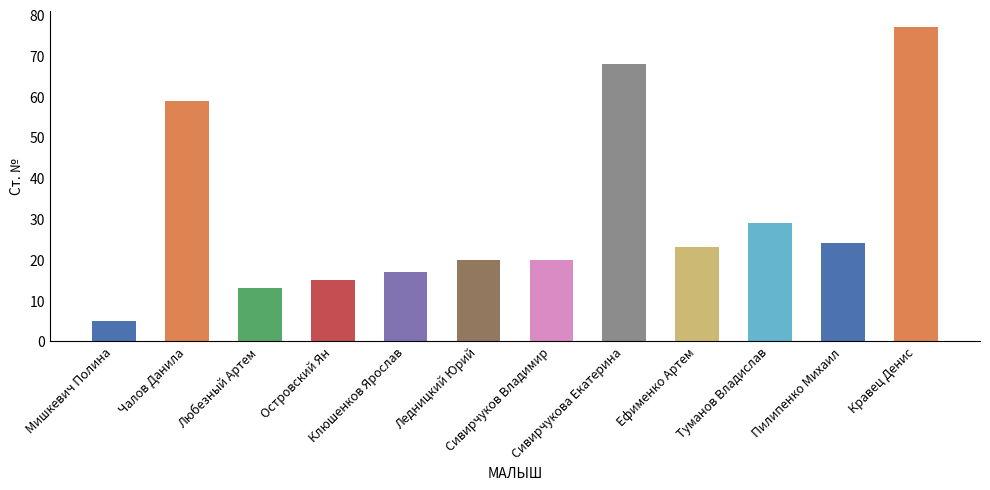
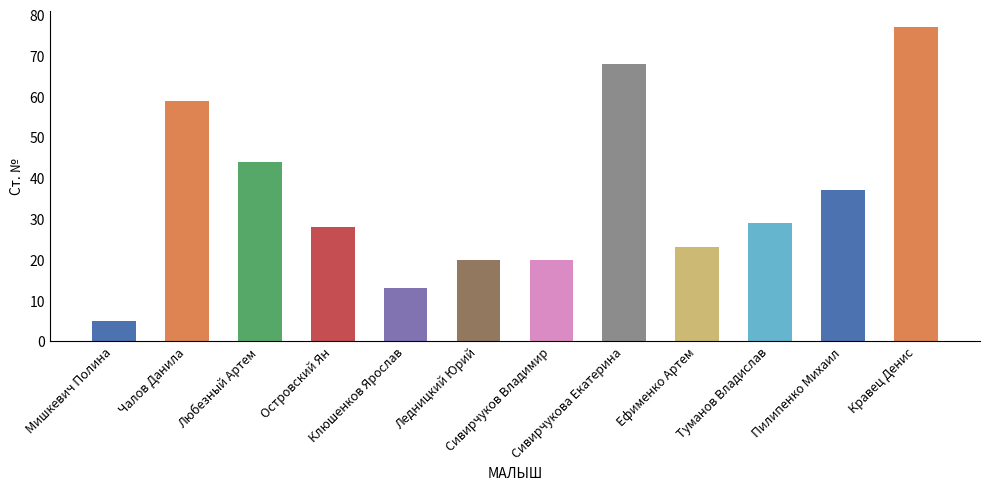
  {
    "Мишкевич Полина": 5,
    "Чалов Данила": 59,
-   "Любезный Артем": 13,
-   "Островский Ян": 15,
-   "Клюшенков Ярослав": 17,
+   "Любезный Артем": 44,
+   "Островский Ян": 28,
+   "Клюшенков Ярослав": 13,
    "Ледницкий Юрий": 20,
    "Сивирчуков Владимир": 20,
    "Сивирчукова Екатерина": 68,
    "Ефименко Артем": 23,
    "Туманов Владислав": 29,
-   "Пилипенко Михаил": 24,
+   "Пилипенко Михаил": 37,
    "Кравец Денис": 77
  }
